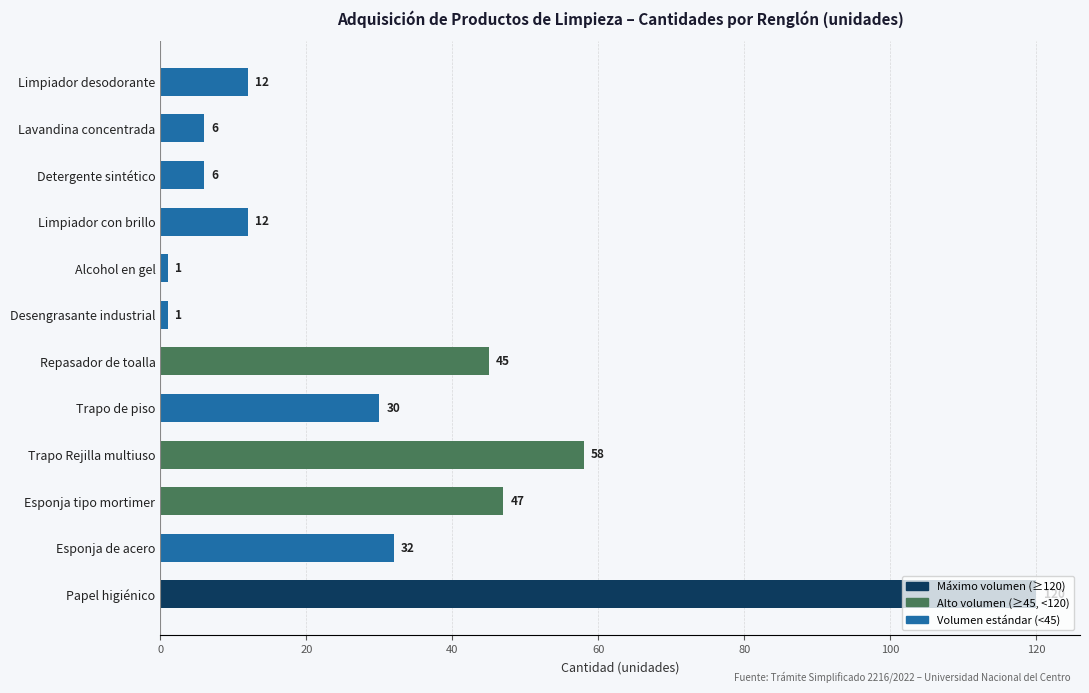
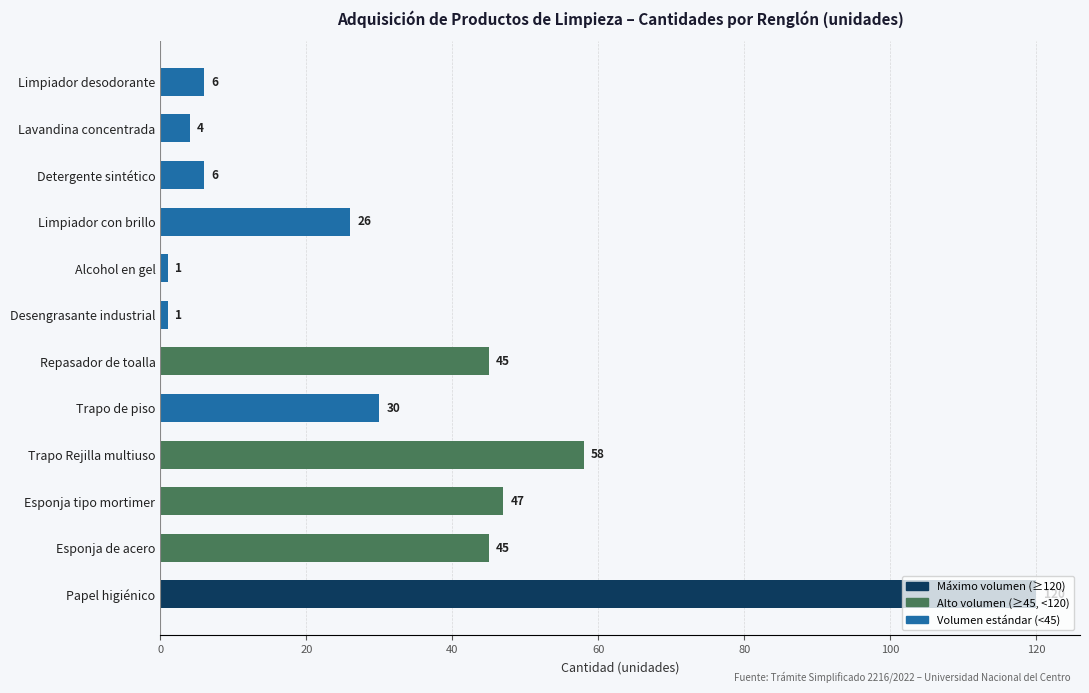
  {
-   "Limpiador desodorante": 12,
-   "Lavandina concentrada": 6,
+   "Limpiador desodorante": 6,
+   "Lavandina concentrada": 4,
    "Detergente sintético": 6,
-   "Limpiador con brillo": 12,
+   "Limpiador con brillo": 26,
    "Alcohol en gel": 1,
    "Desengrasante industrial": 1,
    "Repasador de toalla": 45,
    "Trapo de piso": 30,
    "Trapo Rejilla multiuso": 58,
    "Esponja tipo mortimer": 47,
-   "Esponja de acero": 32
+   "Esponja de acero": 45
  }
